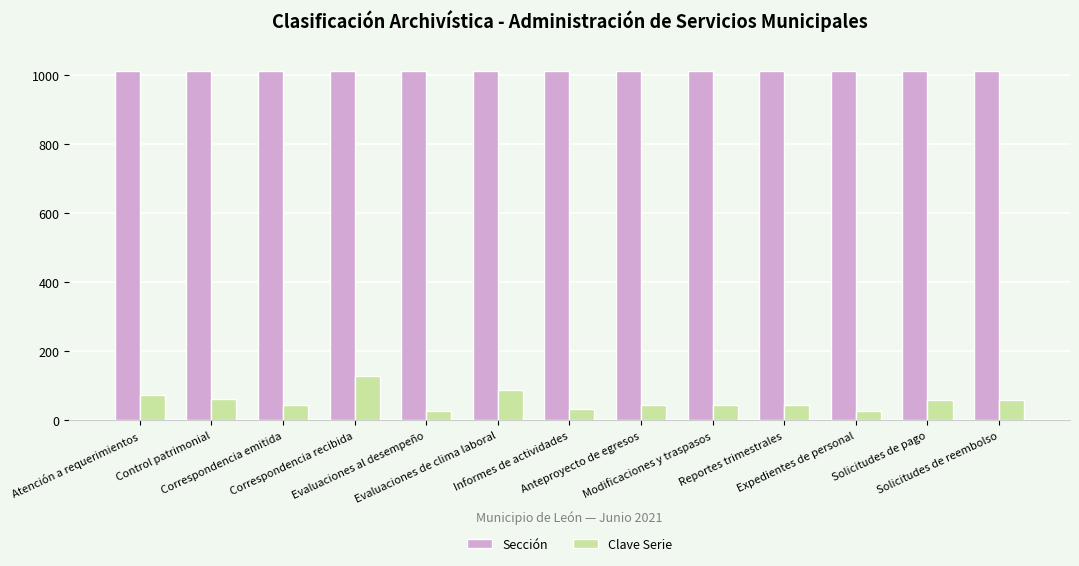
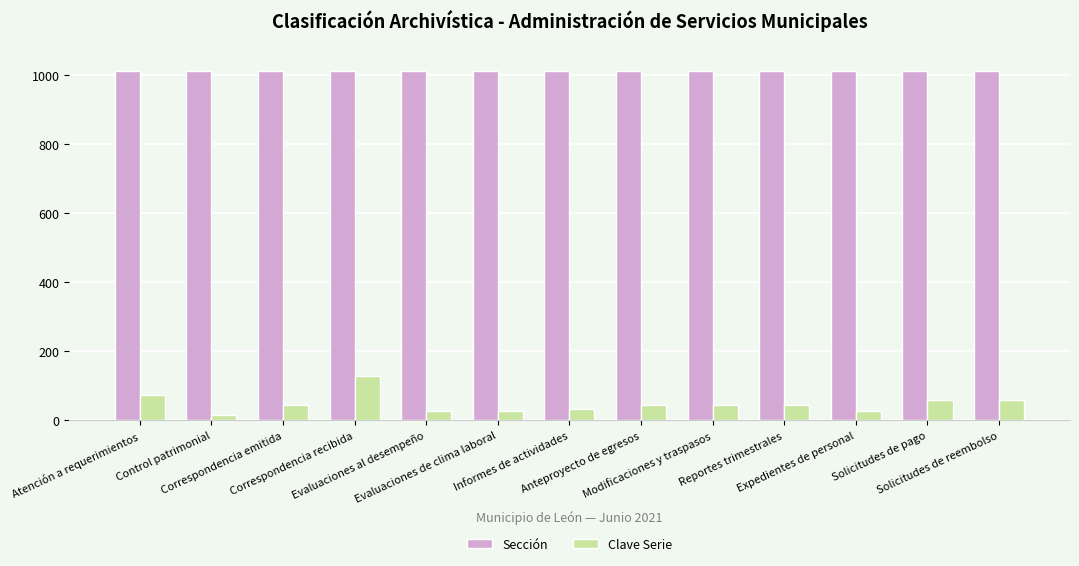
  {
    "Sección": {
      "Atención a requerimientos": 1010,
      "Control patrimonial": 1010,
      "Correspondencia emitida": 1010,
      "Correspondencia recibida": 1010,
      "Evaluaciones al desempeño": 1010,
      "Evaluaciones de clima laboral": 1010,
      "Informes de actividades": 1010,
      "Anteproyecto de egresos": 1010,
      "Modificaciones y traspasos": 1010,
      "Reportes trimestrales": 1010,
      "Expedientes de personal": 1010,
      "Solicitudes de pago": 1010,
      "Solicitudes de reembolso": 1010
    },
    "Clave Serie": {
      "Atención a requerimientos": 80,
-     "Control patrimonial": 60,
+     "Control patrimonial": 20,
      "Correspondencia emitida": 50,
      "Correspondencia recibida": 130,
      "Evaluaciones al desempeño": 30,
-     "Evaluaciones de clima laboral": 90,
+     "Evaluaciones de clima laboral": 30,
      "Informes de actividades": 30,
      "Anteproyecto de egresos": 50,
      "Modificaciones y traspasos": 50,
      "Reportes trimestrales": 50,
      "Expedientes de personal": 30,
      "Solicitudes de pago": 60,
      "Solicitudes de reembolso": 60
    }
  }
